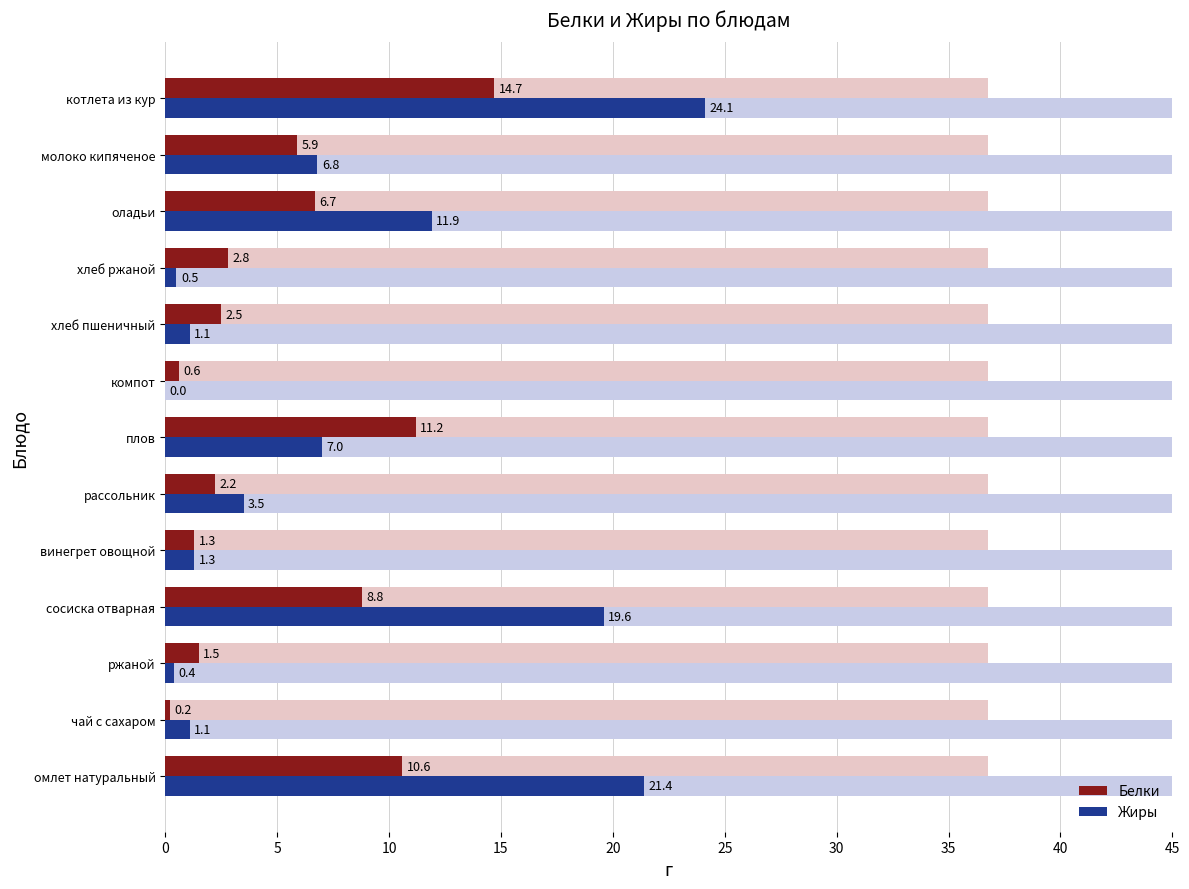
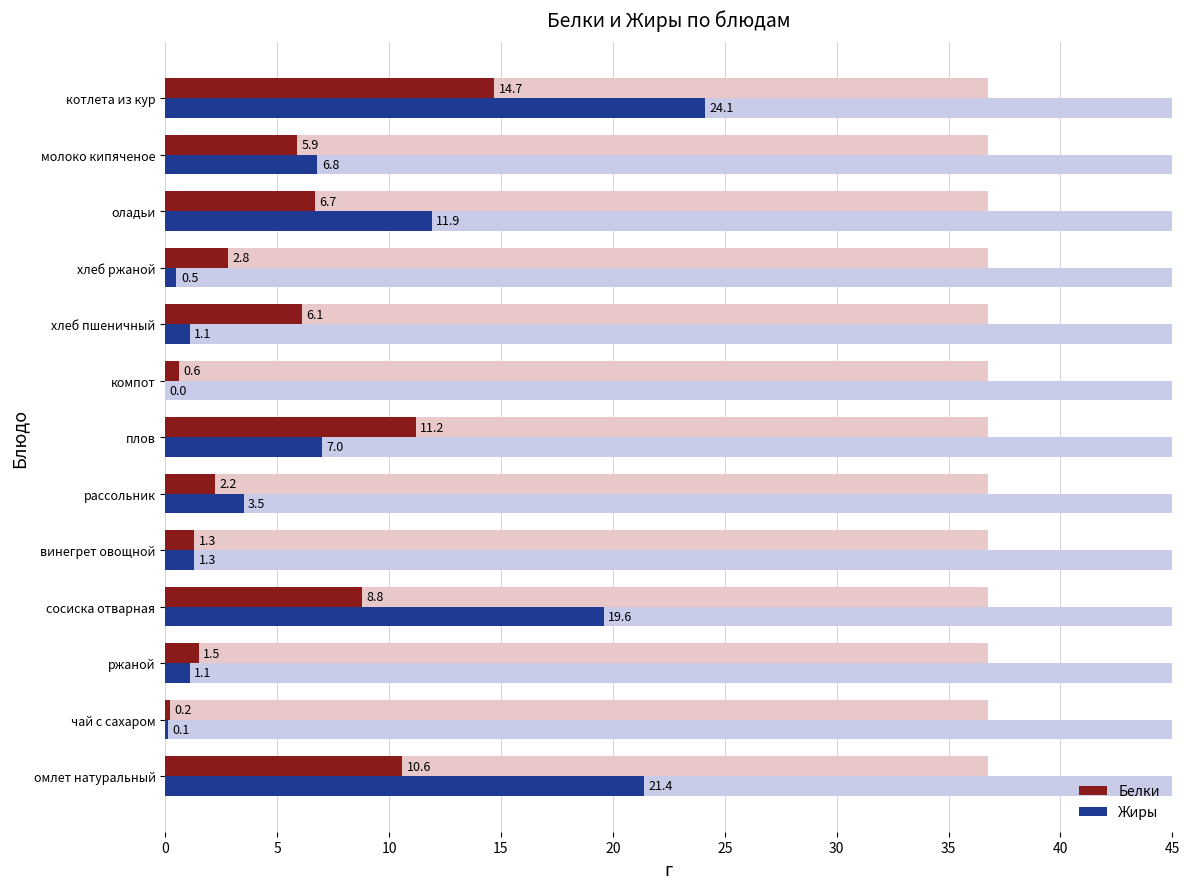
  {
    "Белки": {
-     "хлеб пшеничный": 2.5
+     "хлеб пшеничный": 6.1
    },
    "Жиры": {
      "компот": 0.0,
-     "ржаной": 0.4,
-     "чай с сахаром": 1.1
+     "ржаной": 1.1,
+     "чай с сахаром": 0.1
    }
  }
